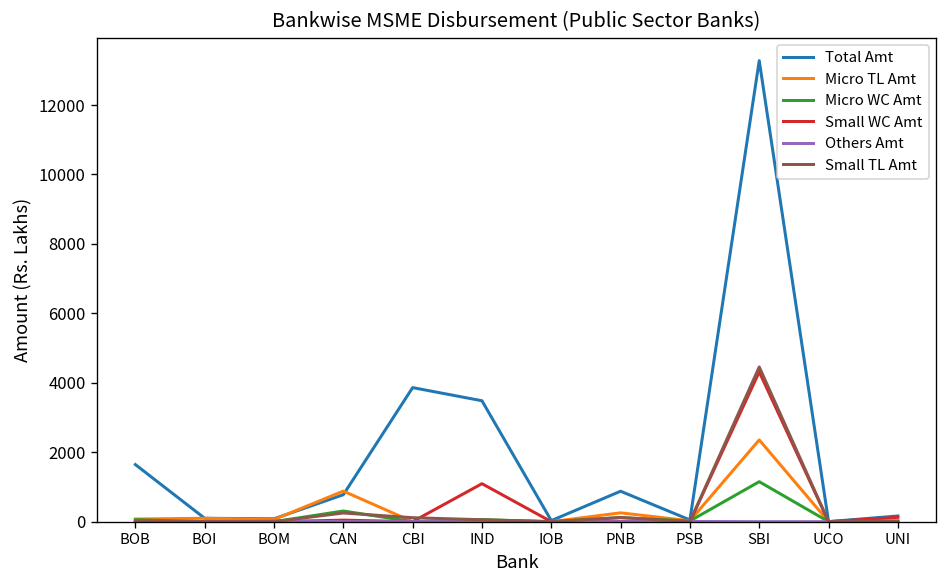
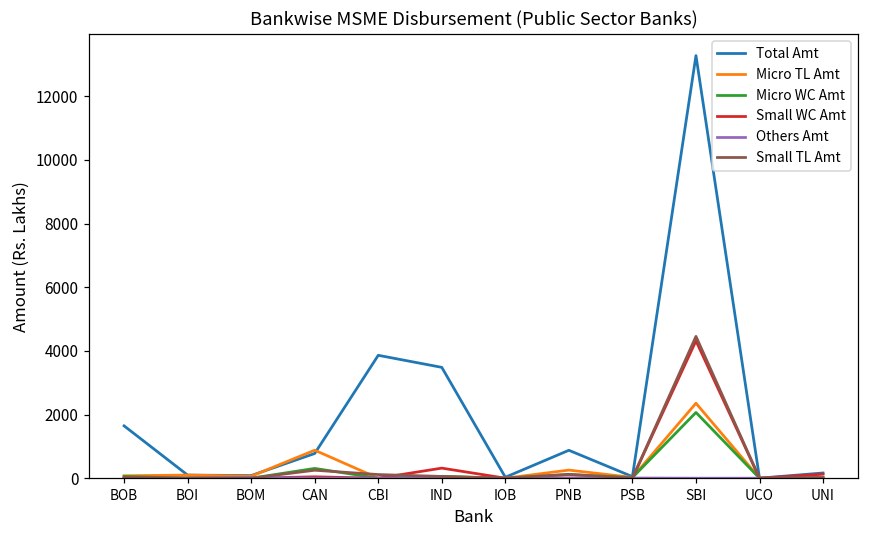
  {
    "Total Amt": {
      "BOB": 1600,
      "CAN": 800,
      "CBI": 3900,
      "IND": 3500,
      "PNB": 900,
      "SBI": 13300
    },
    "Micro TL Amt": {
      "CAN": 900,
      "PNB": 300,
      "SBI": 2400
    },
    "Micro WC Amt": {
-     "SBI": 1200
+     "SBI": 2100
    },
    "Small WC Amt": {
-     "IND": 1100,
+     "IND": 300,
      "SBI": 4300
    },
    "Others Amt": {
      "SBI": 0
    },
    "Small TL Amt": {
      "CBI": 100,
      "SBI": 4500
    }
  }
